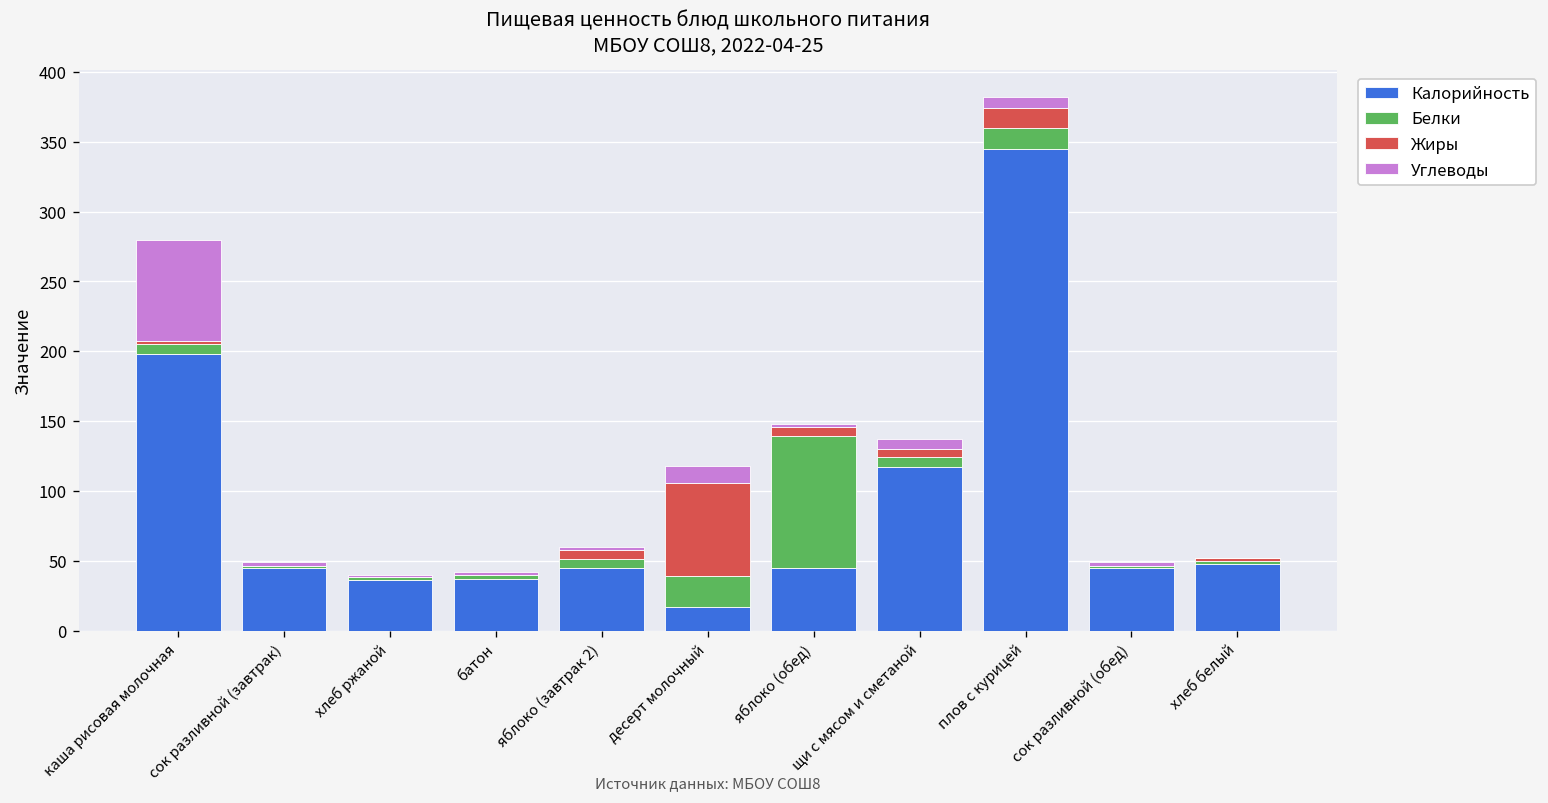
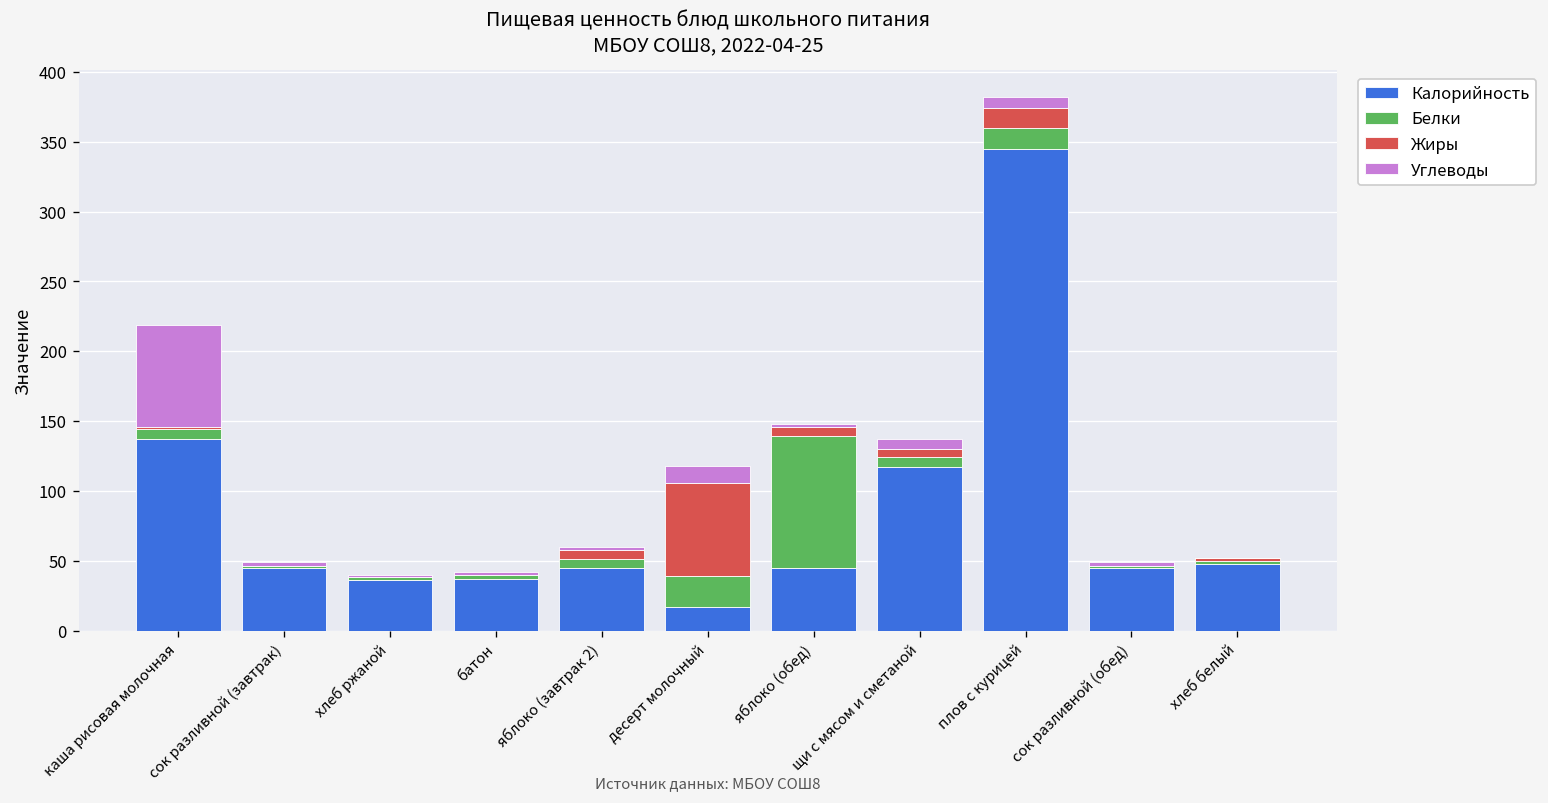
  {
    "Калорийность": {
-     "каша рисовая молочная": 198,
+     "каша рисовая молочная": 137,
      "сок разливной (завтрак)": 45,
      "хлеб ржаной": 36,
      "батон": 37,
      "яблоко (завтрак 2)": 45,
      "десерт молочный": 17,
      "яблоко (обед)": 45,
      "щи с мясом и сметаной": 117,
      "плов с курицей": 345,
      "сок разливной (обед)": 45,
      "хлеб белый": 48
    },
    "Белки": {
      "каша рисовая молочная": 7,
      "батон": 3,
      "яблоко (завтрак 2)": 6,
      "десерт молочный": 22,
      "яблоко (обед)": 94,
      "щи с мясом и сметаной": 7,
      "плов с курицей": 15
    },
    "Жиры": {
      "сок разливной (завтрак)": 0,
      "хлеб ржаной": 0,
      "батон": 0,
      "яблоко (завтрак 2)": 7,
      "десерт молочный": 67,
      "яблоко (обед)": 7,
      "щи с мясом и сметаной": 6,
      "плов с курицей": 14,
      "сок разливной (обед)": 0
    },
    "Углеводы": {
      "каша рисовая молочная": 73,
      "сок разливной (завтрак)": 3,
      "десерт молочный": 12,
      "щи с мясом и сметаной": 7,
      "плов с курицей": 8,
      "сок разливной (обед)": 3,
      "хлеб белый": 0
    }
  }
